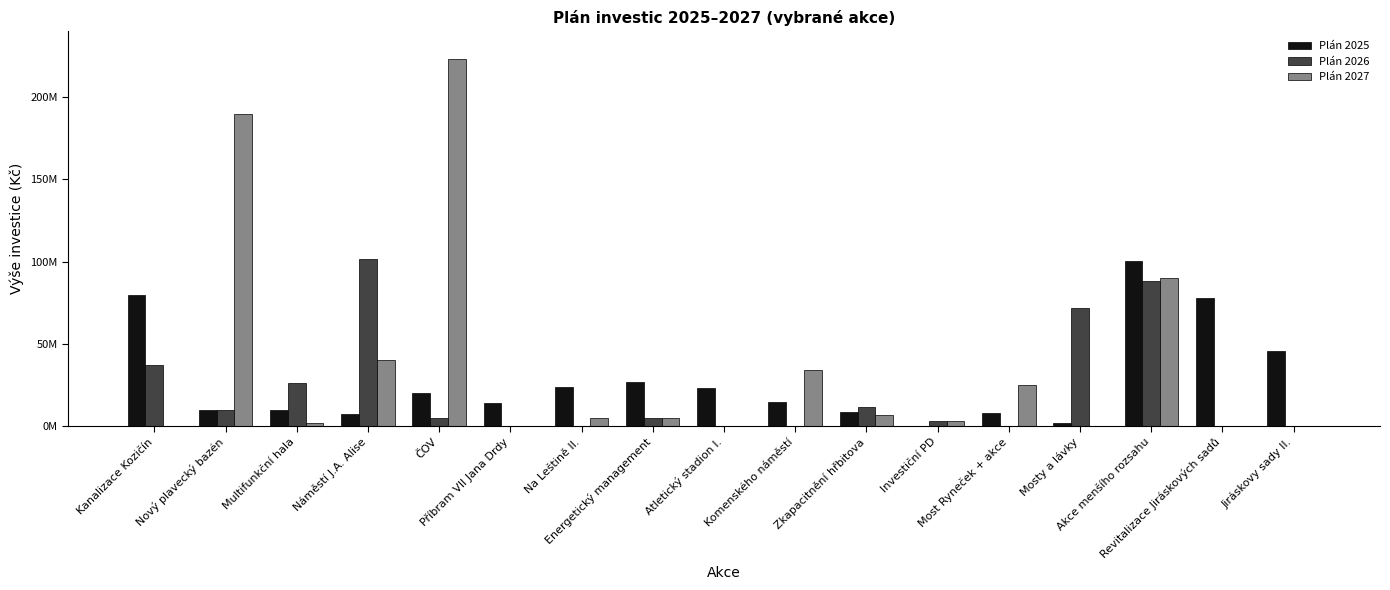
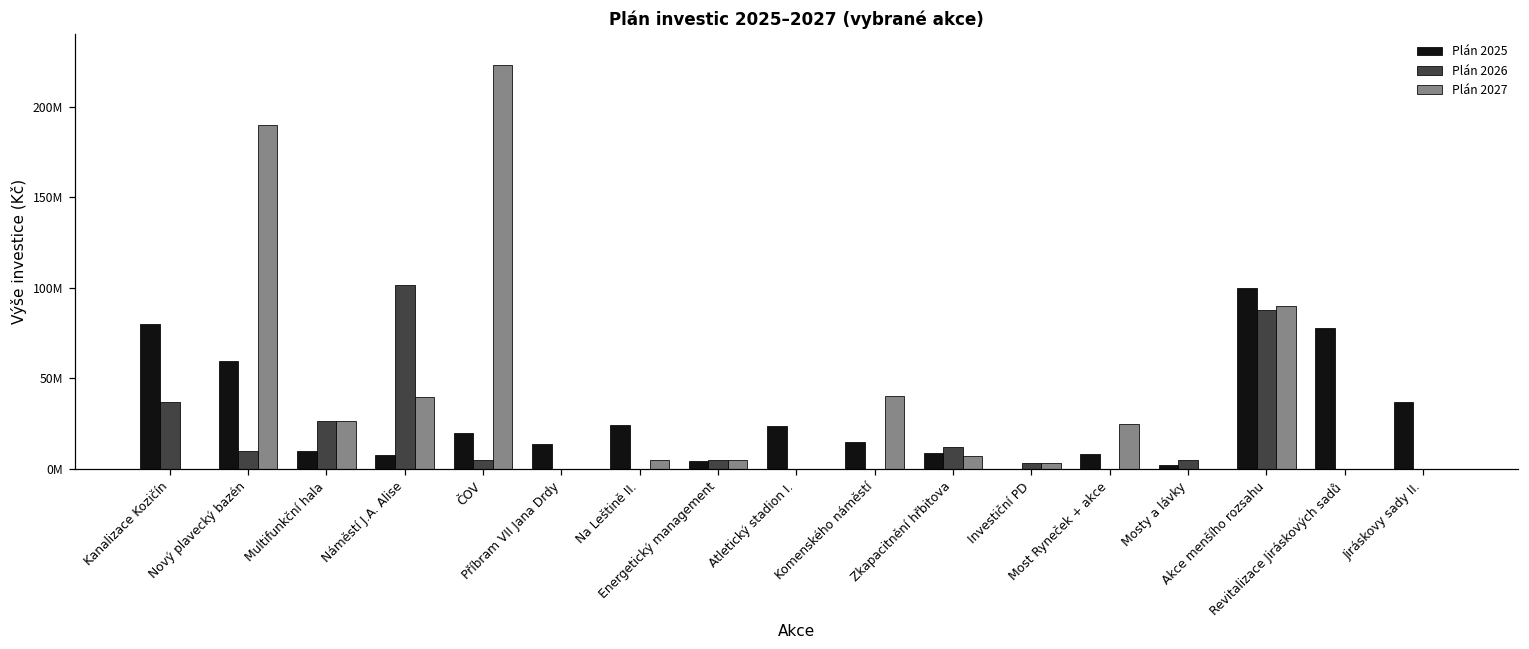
  {
    "Plán 2025": {
      "Kanalizace Kozičín": 80000000,
-     "Nový plavecký bazén": 10000000,
+     "Nový plavecký bazén": 60000000,
      "Multifunkční hala": 10000000,
      "Náměstí J.A. Alise": 8000000,
      "ČOV": 20000000,
      "Příbram VII Jana Drdy": 14000000,
      "Na Leštině II.": 24000000,
-     "Energetický management": 27000000,
+     "Energetický management": 5000000,
      "Atletický stadion I.": 24000000,
      "Komenského náměstí": 15000000,
      "Zkapacitnění hřbitova": 9000000,
      "Most Ryneček + akce": 8000000,
      "Mosty a lávky": 2000000,
      "Akce menšího rozsahu": 100000000,
      "Revitalizace Jiráskových sadů": 78000000,
-     "Jiráskovy sady II.": 46000000
+     "Jiráskovy sady II.": 37000000
    },
    "Plán 2026": {
      "Kanalizace Kozičín": 37000000,
      "Nový plavecký bazén": 10000000,
      "Multifunkční hala": 26000000,
      "Náměstí J.A. Alise": 102000000,
      "ČOV": 5000000,
      "Příbram VII Jana Drdy": 0,
      "Na Leštině II.": 0,
      "Energetický management": 5000000,
      "Atletický stadion I.": 0,
      "Komenského náměstí": 0,
      "Zkapacitnění hřbitova": 12000000,
      "Investiční PD": 3000000,
      "Most Ryneček + akce": 0,
-     "Mosty a lávky": 72000000,
+     "Mosty a lávky": 5000000,
      "Akce menšího rozsahu": 88000000,
      "Revitalizace Jiráskových sadů": 0,
      "Jiráskovy sady II.": 0
    },
    "Plán 2027": {
      "Kanalizace Kozičín": 0,
      "Nový plavecký bazén": 190000000,
-     "Multifunkční hala": 2000000,
+     "Multifunkční hala": 26000000,
      "Náměstí J.A. Alise": 40000000,
      "ČOV": 223000000,
      "Příbram VII Jana Drdy": 0,
      "Na Leštině II.": 5000000,
      "Energetický management": 5000000,
      "Atletický stadion I.": 0,
-     "Komenského náměstí": 34000000,
+     "Komenského náměstí": 40000000,
      "Zkapacitnění hřbitova": 7000000,
      "Investiční PD": 3000000,
      "Most Ryneček + akce": 25000000,
      "Mosty a lávky": 0,
      "Akce menšího rozsahu": 90000000,
      "Revitalizace Jiráskových sadů": 0,
      "Jiráskovy sady II.": 0
    }
  }
